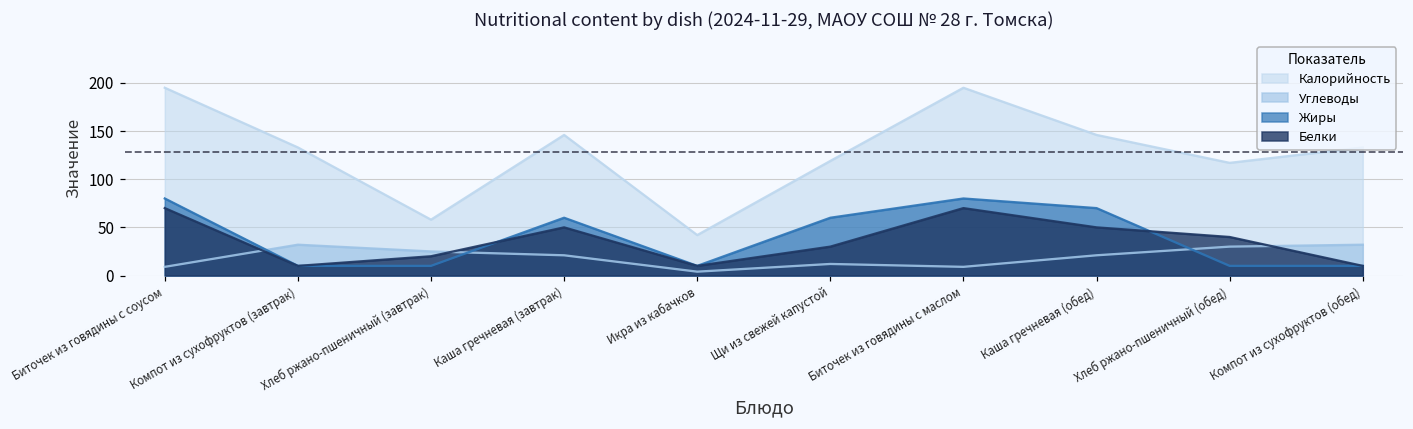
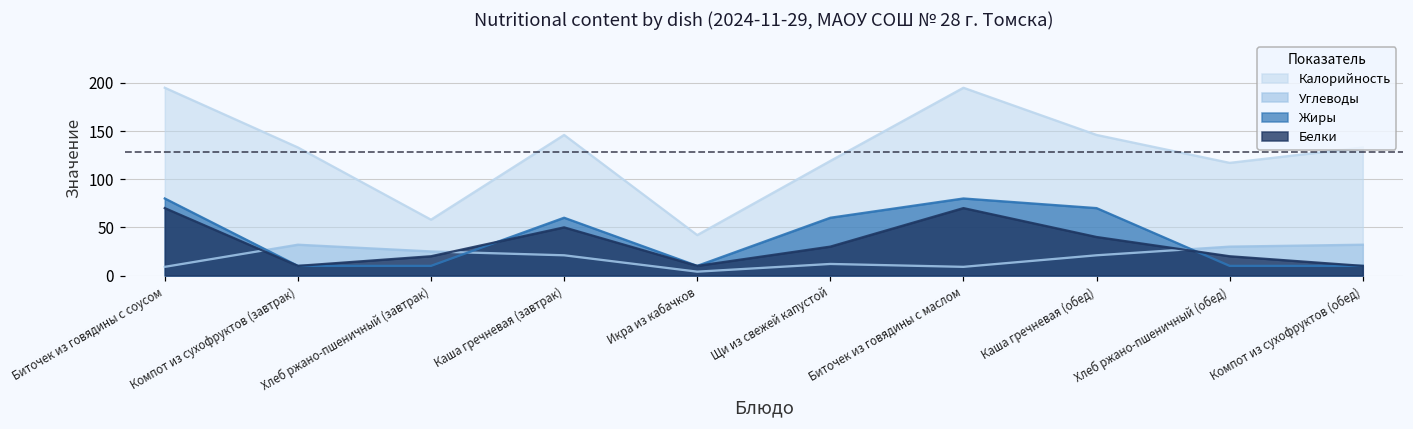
  {
    "Жиры": {
      "Биточек из говядины с соусом": 80,
      "Хлеб ржано-пшеничный (завтрак)": 10,
      "Каша гречневая (завтрак)": 60,
      "Щи из свежей капустой": 60,
      "Биточек из говядины с маслом": 80,
      "Каша гречневая (обед)": 70,
      "Хлеб ржано-пшеничный (обед)": 10
    },
    "Белки": {
      "Биточек из говядины с соусом": 70,
      "Хлеб ржано-пшеничный (завтрак)": 20,
      "Каша гречневая (завтрак)": 50,
      "Щи из свежей капустой": 30,
      "Биточек из говядины с маслом": 70,
-     "Каша гречневая (обед)": 50,
-     "Хлеб ржано-пшеничный (обед)": 40
+     "Каша гречневая (обед)": 40,
+     "Хлеб ржано-пшеничный (обед)": 20
    }
  }
